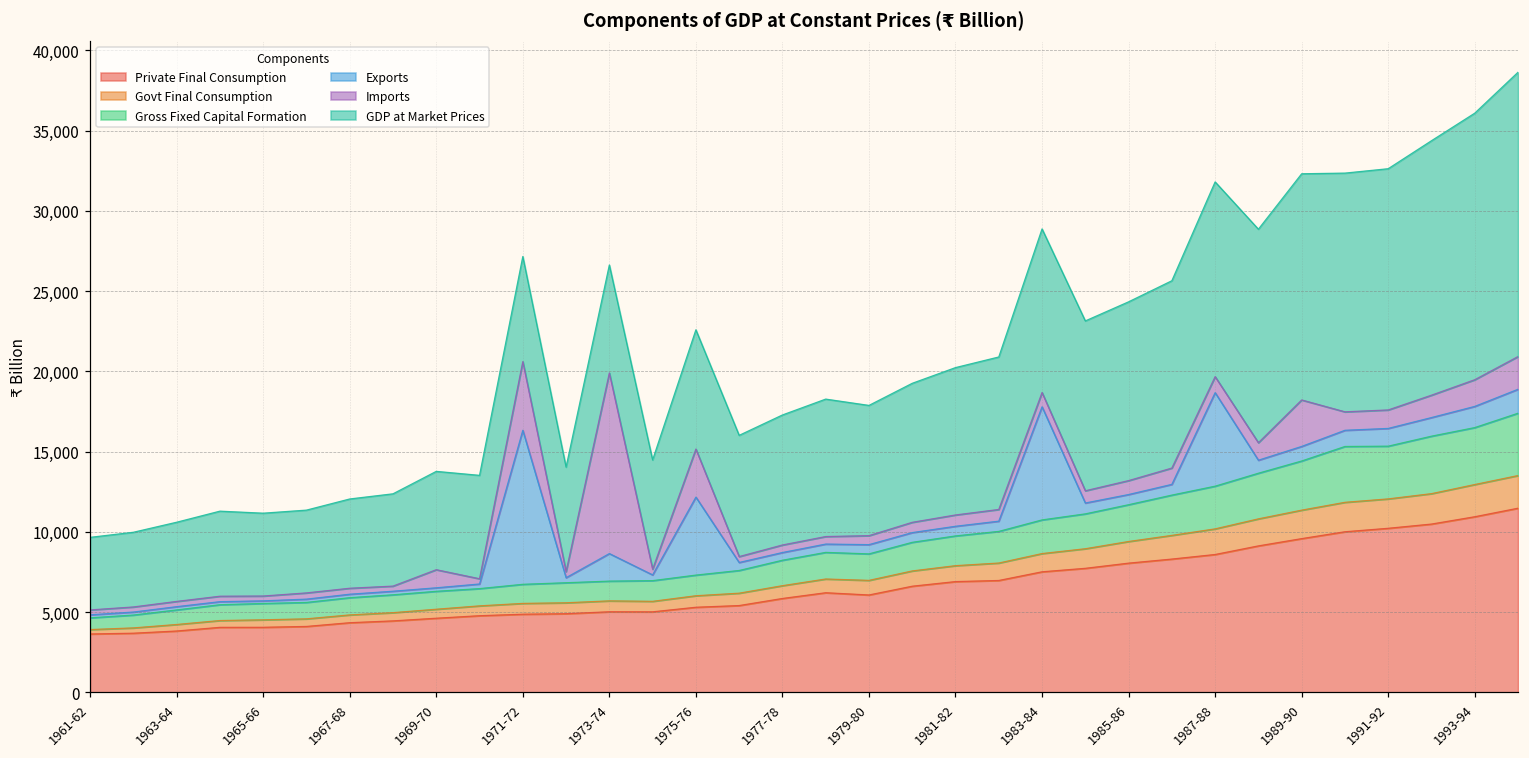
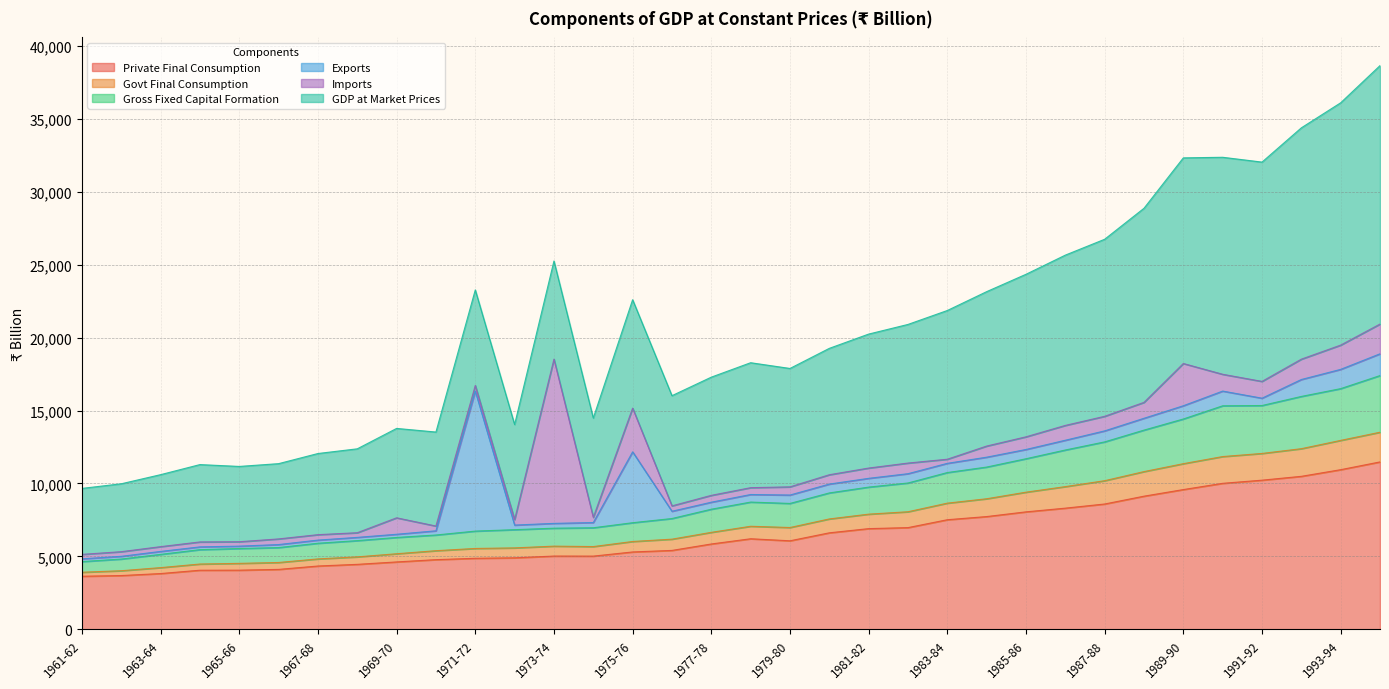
  {
    "Exports": {
      "1961-62": "200",
      "1963-64": "200",
      "1967-68": "200",
      "1969-70": "200",
      "1971-72": "9,600",
-     "1973-74": "1,700",
+     "1973-74": "300",
      "1975-76": "4,900",
      "1977-78": "500",
      "1979-80": "600",
      "1981-82": "600",
-     "1983-84": "7,000",
+     "1983-84": "600",
      "1985-86": "600",
-     "1987-88": "5,800",
+     "1987-88": "800",
      "1989-90": "900",
-     "1991-92": "1,100",
+     "1991-92": "500",
      "1993-94": "1,300"
    },
    "Imports": {
      "1961-62": "300",
      "1963-64": "300",
      "1965-66": "300",
      "1967-68": "400",
      "1969-70": "1,100",
-     "1971-72": "4,300",
+     "1971-72": "400",
      "1973-74": "11,300",
      "1975-76": "3,000",
      "1977-78": "500",
      "1979-80": "600",
      "1981-82": "700",
-     "1983-84": "900",
+     "1983-84": "300",
      "1985-86": "900",
      "1987-88": "1,000",
      "1989-90": "2,900",
      "1991-92": "1,200",
      "1993-94": "1,700"
    }
  }
